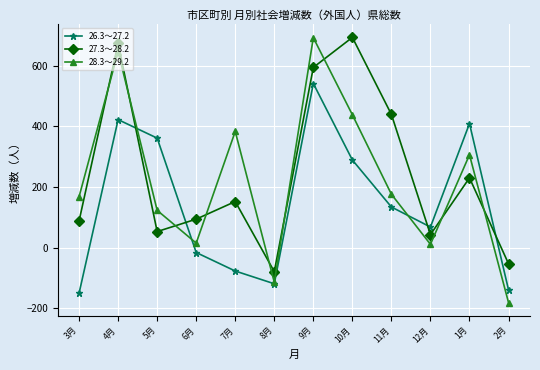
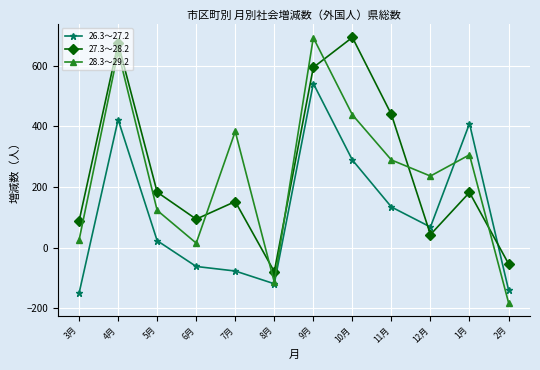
  {
    "26.3～27.2": {
      "3月": -150,
      "4月": 420,
-     "5月": 360,
-     "6月": -20,
+     "5月": 20,
+     "6月": -60,
      "7月": -80,
      "9月": 540,
      "10月": 290,
      "11月": 130,
      "12月": 70,
      "1月": 410,
      "2月": -140
    },
    "27.3～28.2": {
      "3月": 90,
-     "5月": 50,
+     "5月": 180,
      "6月": 90,
      "7月": 150,
      "8月": -80,
      "9月": 590,
      "10月": 690,
      "11月": 440,
      "12月": 40,
-     "1月": 230,
+     "1月": 180,
      "2月": -50
    },
    "28.3～29.2": {
-     "3月": 170,
+     "3月": 30,
      "5月": 120,
      "6月": 20,
      "7月": 380,
      "9月": 690,
      "10月": 440,
-     "11月": 180,
-     "12月": 10,
+     "11月": 290,
+     "12月": 240,
      "1月": 310,
      "2月": -180
    }
  }
